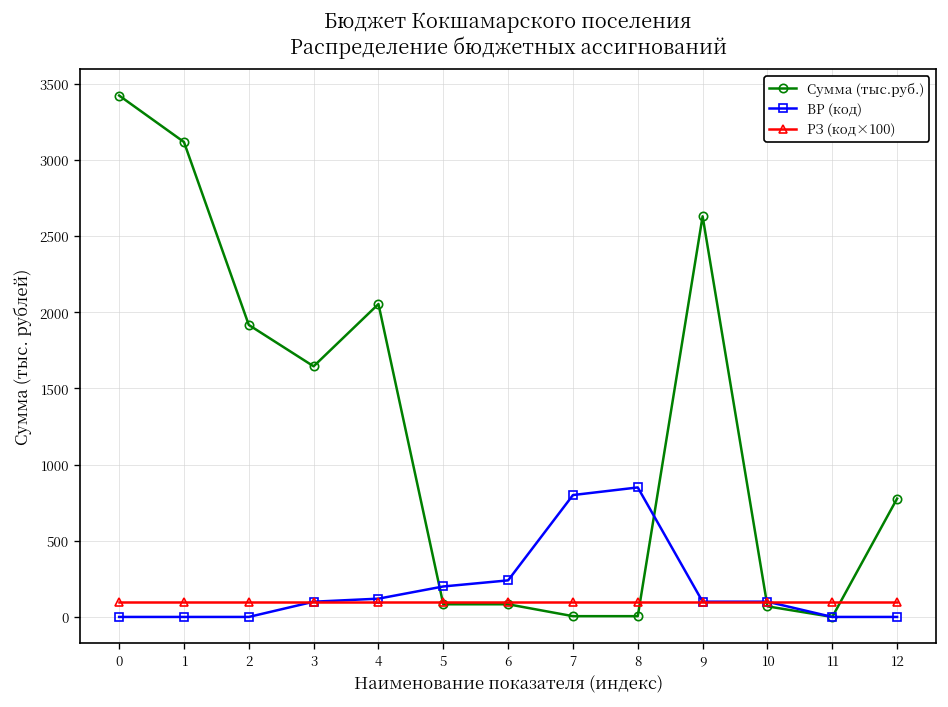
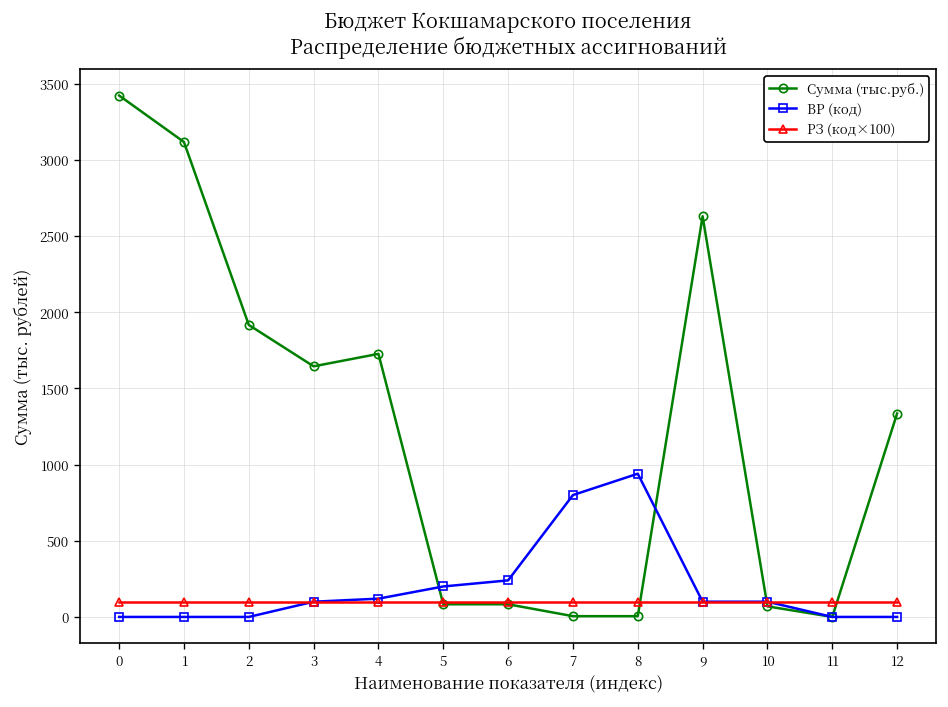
  {
    "Сумма (тыс.руб.)": {
      "0": 3420,
      "1": 3120,
      "2": 1920,
      "3": 1640,
-     "4": 2050,
+     "4": 1730,
      "7": 10,
      "8": 10,
      "9": 2630,
      "10": 70,
-     "12": 780
+     "12": 1340
    },
    "ВР (код)": {
      "0": 0,
      "1": 0,
      "2": 0,
      "4": 120,
      "5": 200,
      "6": 240,
      "7": 800,
-     "8": 850,
+     "8": 940,
      "12": 0
    },
    "РЗ (код×100)": {
      "0": 100,
      "1": 100,
      "2": 100,
      "4": 100,
      "7": 100,
      "8": 100,
      "11": 100,
      "12": 100
    }
  }
